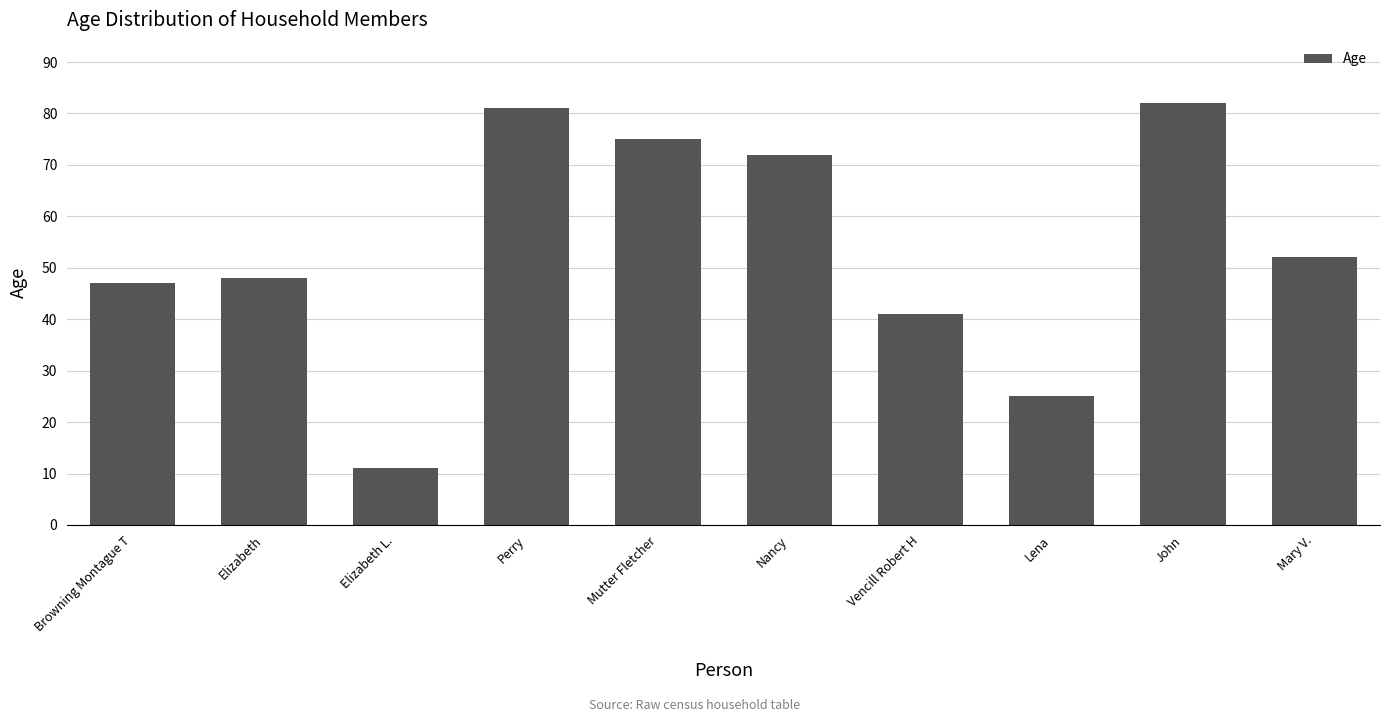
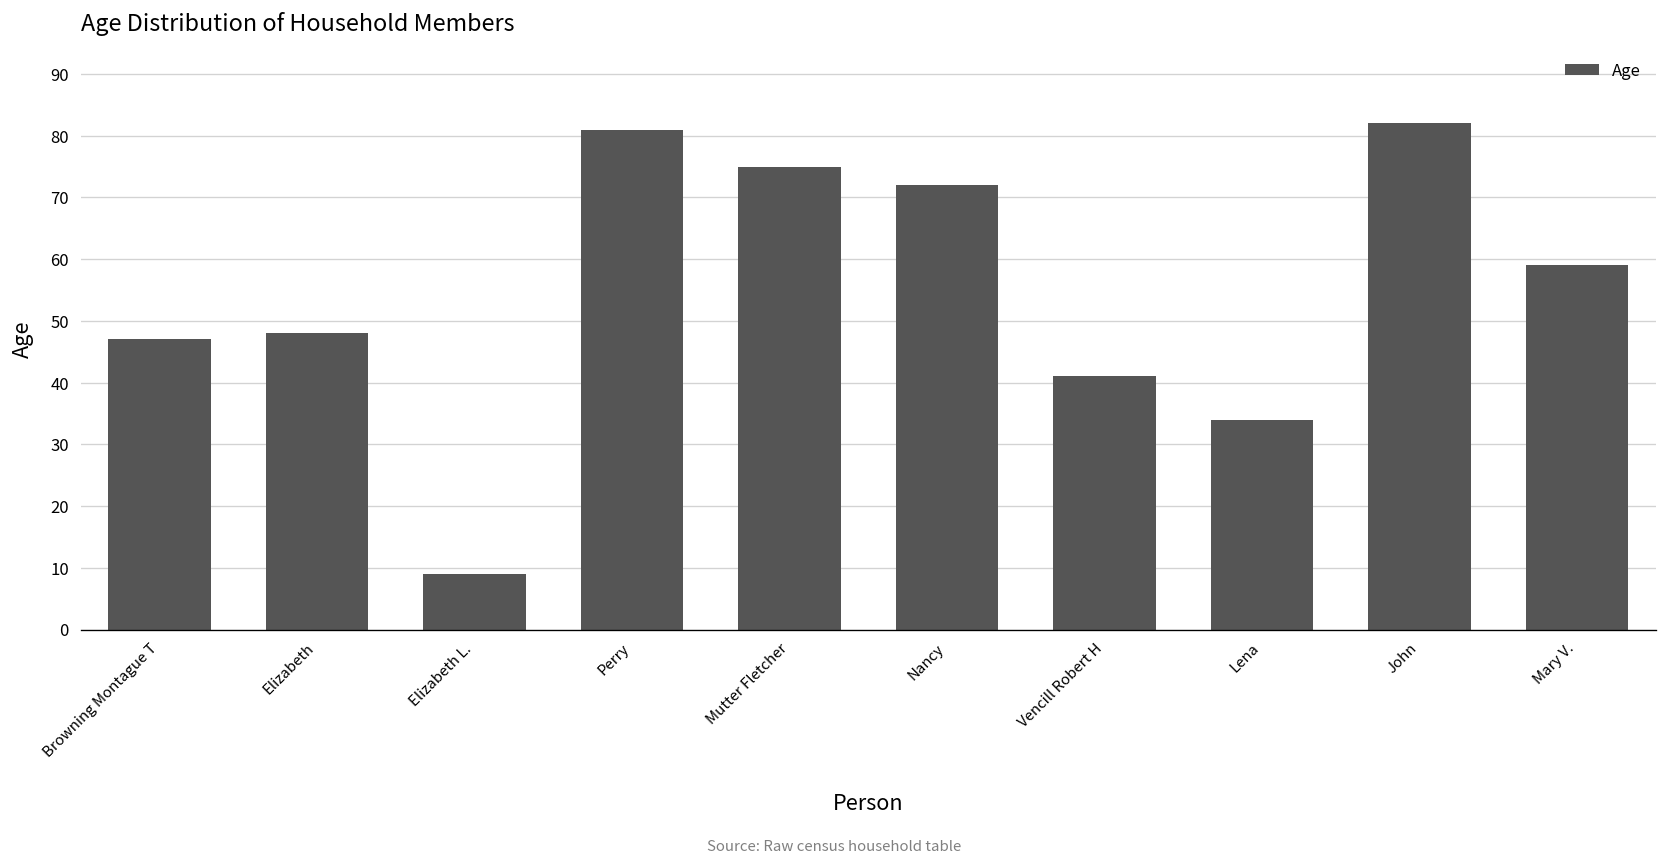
  {
    "Browning Montague T": 47,
    "Elizabeth": 48,
-   "Elizabeth L.": 11,
+   "Elizabeth L.": 9,
    "Perry": 81,
    "Mutter Fletcher": 75,
    "Nancy": 72,
    "Vencill Robert H": 41,
-   "Lena": 25,
+   "Lena": 34,
    "John": 82,
-   "Mary V.": 52
+   "Mary V.": 59
  }
